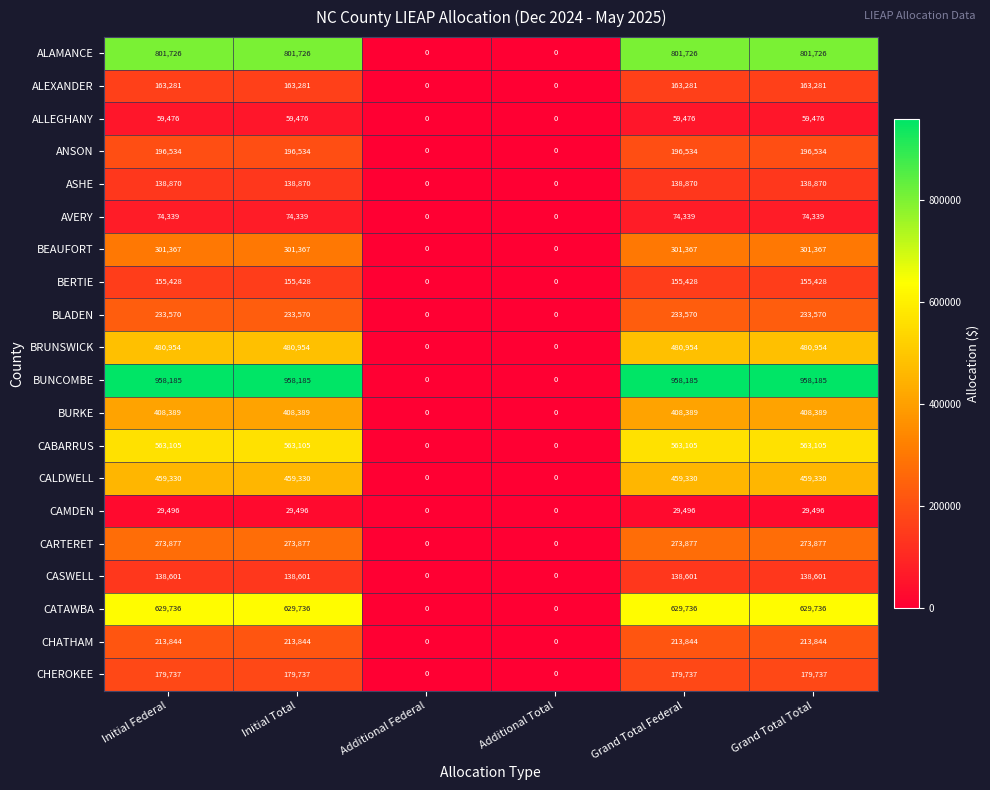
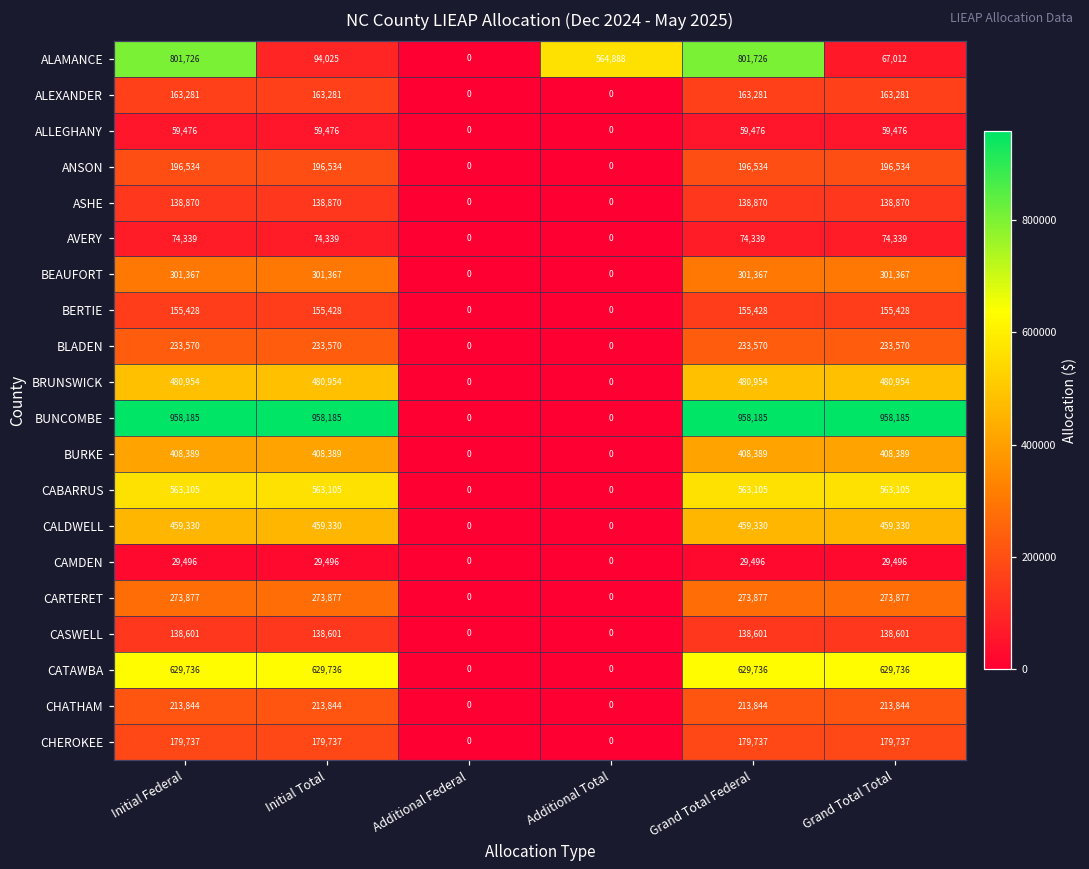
  {
    "ALAMANCE": {
      "Initial Federal": "801,726",
-     "Initial Total": "801,726",
+     "Initial Total": "94,025",
      "Additional Federal": "0",
-     "Additional Total": "0",
+     "Additional Total": "564,888",
      "Grand Total Federal": "801,726",
-     "Grand Total Total": "801,726"
+     "Grand Total Total": "67,012"
    },
    "ALEXANDER": {
      "Initial Federal": "163,281",
      "Initial Total": "163,281",
      "Additional Federal": "0",
      "Additional Total": "0",
      "Grand Total Federal": "163,281",
      "Grand Total Total": "163,281"
    },
    "ALLEGHANY": {
      "Initial Federal": "59,476",
      "Initial Total": "59,476",
      "Additional Federal": "0",
      "Additional Total": "0",
      "Grand Total Federal": "59,476",
      "Grand Total Total": "59,476"
    },
    "ANSON": {
      "Initial Federal": "196,534",
      "Initial Total": "196,534",
      "Additional Federal": "0",
      "Additional Total": "0",
      "Grand Total Federal": "196,534",
      "Grand Total Total": "196,534"
    },
    "ASHE": {
      "Initial Federal": "138,870",
      "Initial Total": "138,870",
      "Additional Federal": "0",
      "Additional Total": "0",
      "Grand Total Federal": "138,870",
      "Grand Total Total": "138,870"
    },
    "AVERY": {
      "Initial Federal": "74,339",
      "Initial Total": "74,339",
      "Additional Federal": "0",
      "Additional Total": "0",
      "Grand Total Federal": "74,339",
      "Grand Total Total": "74,339"
    },
    "BEAUFORT": {
      "Initial Federal": "301,367",
      "Initial Total": "301,367",
      "Additional Federal": "0",
      "Additional Total": "0",
      "Grand Total Federal": "301,367",
      "Grand Total Total": "301,367"
    },
    "BERTIE": {
      "Initial Federal": "155,428",
      "Initial Total": "155,428",
      "Additional Federal": "0",
      "Additional Total": "0",
      "Grand Total Federal": "155,428",
      "Grand Total Total": "155,428"
    },
    "BLADEN": {
      "Initial Federal": "233,570",
      "Initial Total": "233,570",
      "Additional Federal": "0",
      "Additional Total": "0",
      "Grand Total Federal": "233,570",
      "Grand Total Total": "233,570"
    },
    "BRUNSWICK": {
      "Initial Federal": "480,954",
      "Initial Total": "480,954",
      "Additional Federal": "0",
      "Additional Total": "0",
      "Grand Total Federal": "480,954",
      "Grand Total Total": "480,954"
    },
    "BUNCOMBE": {
      "Initial Federal": "958,185",
      "Initial Total": "958,185",
      "Additional Federal": "0",
      "Additional Total": "0",
      "Grand Total Federal": "958,185",
      "Grand Total Total": "958,185"
    },
    "BURKE": {
      "Initial Federal": "408,389",
      "Initial Total": "408,389",
      "Additional Federal": "0",
      "Additional Total": "0",
      "Grand Total Federal": "408,389",
      "Grand Total Total": "408,389"
    },
    "CABARRUS": {
      "Initial Federal": "563,105",
      "Initial Total": "563,105",
      "Additional Federal": "0",
      "Additional Total": "0",
      "Grand Total Federal": "563,105",
      "Grand Total Total": "563,105"
    },
    "CALDWELL": {
      "Initial Federal": "459,330",
      "Initial Total": "459,330",
      "Additional Federal": "0",
      "Additional Total": "0",
      "Grand Total Federal": "459,330",
      "Grand Total Total": "459,330"
    },
    "CAMDEN": {
      "Initial Federal": "29,496",
      "Initial Total": "29,496",
      "Additional Federal": "0",
      "Additional Total": "0",
      "Grand Total Federal": "29,496",
      "Grand Total Total": "29,496"
    },
    "CARTERET": {
      "Initial Federal": "273,877",
      "Initial Total": "273,877",
      "Additional Federal": "0",
      "Additional Total": "0",
      "Grand Total Federal": "273,877",
      "Grand Total Total": "273,877"
    },
    "CASWELL": {
      "Initial Federal": "138,601",
      "Initial Total": "138,601",
      "Additional Federal": "0",
      "Additional Total": "0",
      "Grand Total Federal": "138,601",
      "Grand Total Total": "138,601"
    },
    "CATAWBA": {
      "Initial Federal": "629,736",
      "Initial Total": "629,736",
      "Additional Federal": "0",
      "Additional Total": "0",
      "Grand Total Federal": "629,736",
      "Grand Total Total": "629,736"
    },
    "CHATHAM": {
      "Initial Federal": "213,844",
      "Initial Total": "213,844",
      "Additional Federal": "0",
      "Additional Total": "0",
      "Grand Total Federal": "213,844",
      "Grand Total Total": "213,844"
    },
    "CHEROKEE": {
      "Initial Federal": "179,737",
      "Initial Total": "179,737",
      "Additional Federal": "0",
      "Additional Total": "0",
      "Grand Total Federal": "179,737",
      "Grand Total Total": "179,737"
    }
  }
